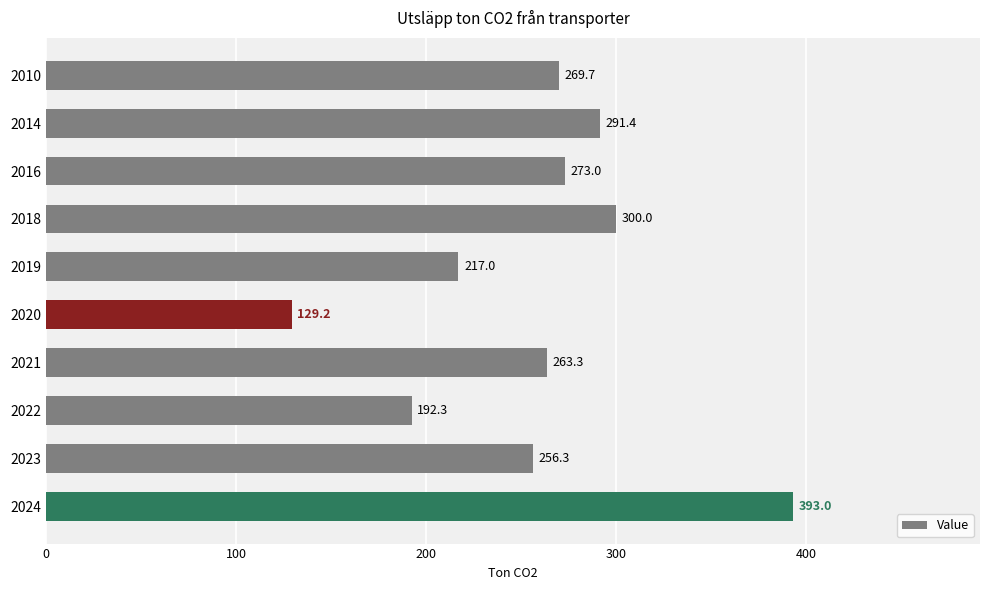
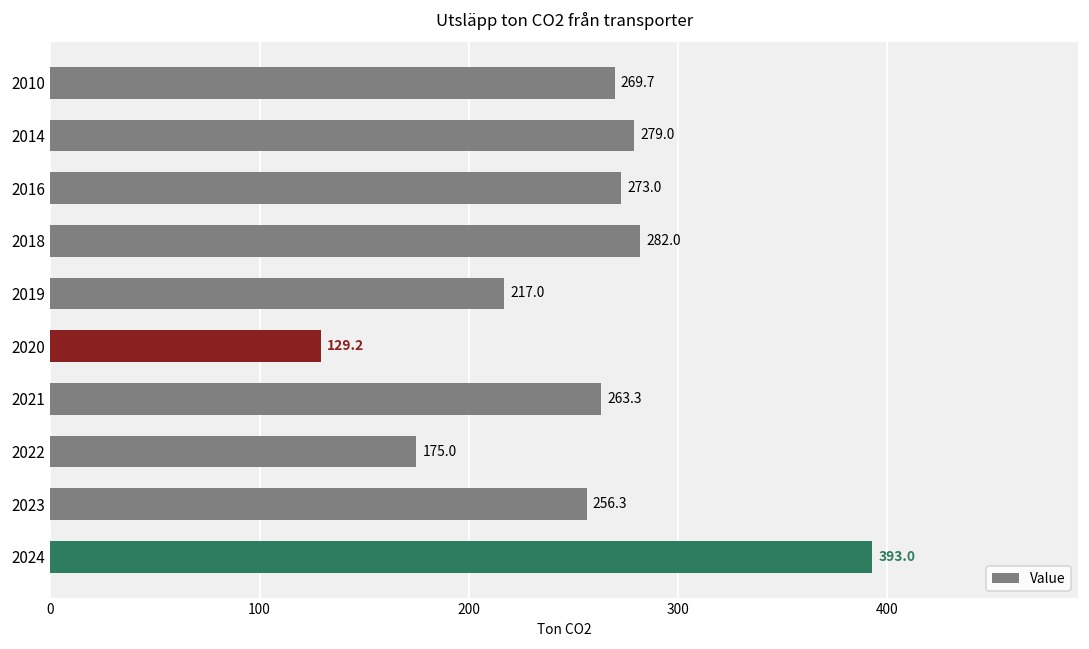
  {
    "2010": 269.7,
-   "2014": 291.4,
+   "2014": 279.0,
    "2016": 273.0,
-   "2018": 300.0,
+   "2018": 282.0,
    "2019": 217.0,
    "2020": 129.2,
    "2021": 263.3,
-   "2022": 192.3,
+   "2022": 175.0,
    "2023": 256.3,
    "2024": 393.0
  }
